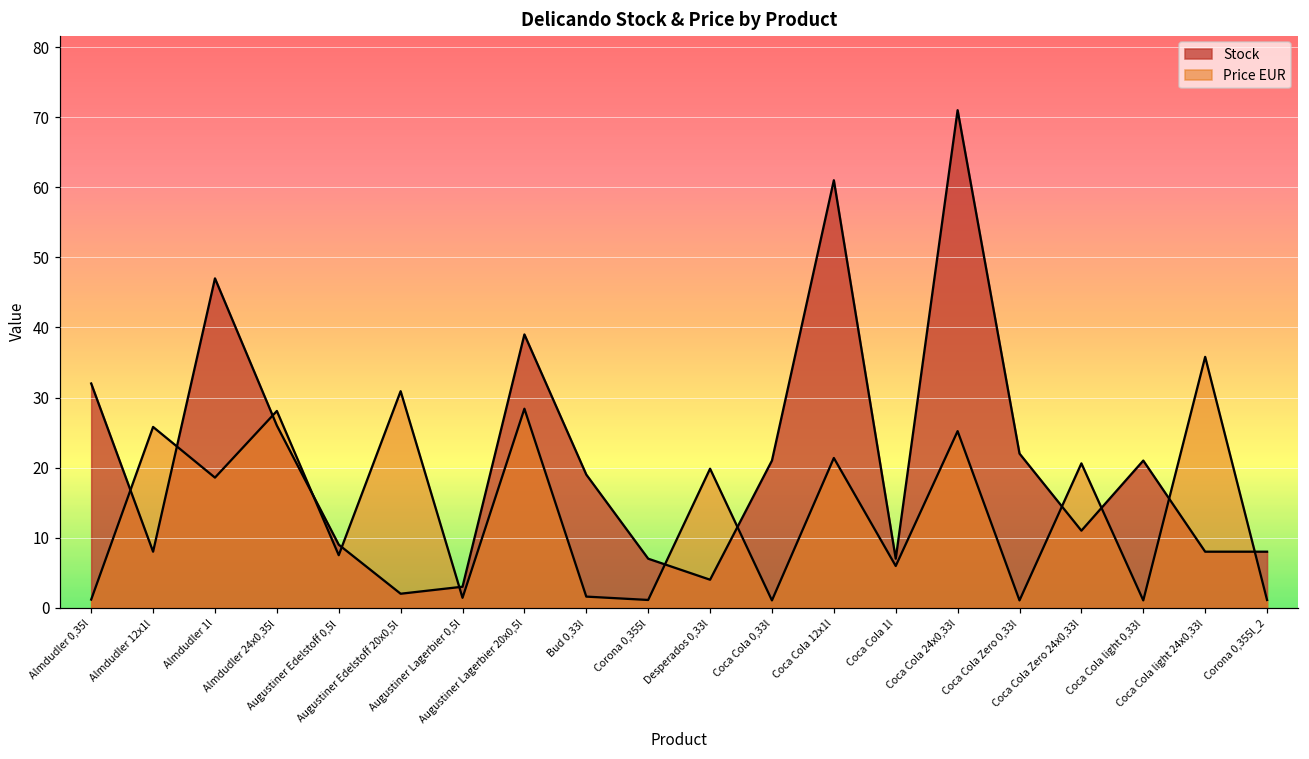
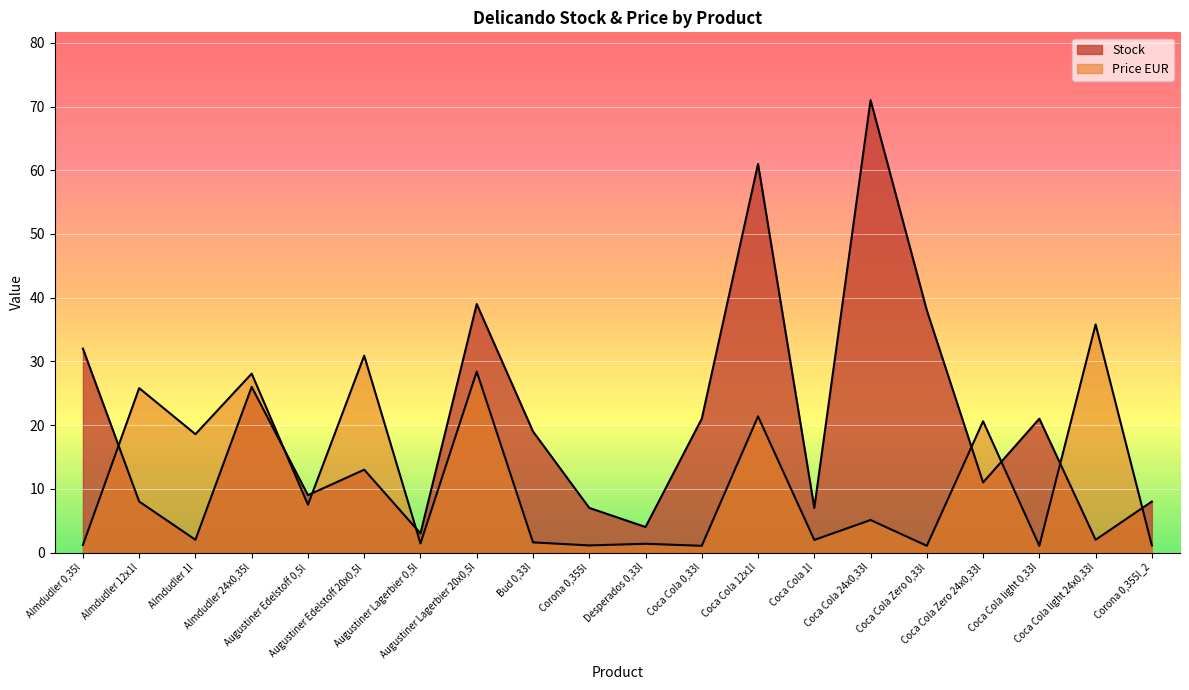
  {
    "Stock": {
      "Almdudler 0,35l": 32,
      "Almdudler 12x1l": 8,
-     "Almdudler 1l": 47,
+     "Almdudler 1l": 2,
      "Almdudler 24x0,35l": 26,
      "Augustiner Edelstoff 0,5l": 9,
-     "Augustiner Edelstoff 20x0,5l": 2,
+     "Augustiner Edelstoff 20x0,5l": 13,
      "Augustiner Lagerbier 0,5l": 3,
      "Augustiner Lagerbier 20x0,5l": 39,
      "Bud 0,33l": 19,
      "Corona 0,355l": 7,
      "Desperados 0,33l": 4,
      "Coca Cola 0,33l": 21,
      "Coca Cola 12x1l": 61,
      "Coca Cola 1l": 7,
      "Coca Cola 24x0,33l": 71,
-     "Coca Cola Zero 0,33l": 22,
+     "Coca Cola Zero 0,33l": 38,
      "Coca Cola Zero 24x0,33l": 11,
      "Coca Cola light 0,33l": 21,
-     "Coca Cola light 24x0,33l": 8,
+     "Coca Cola light 24x0,33l": 2,
      "Corona 0,355l_2": 8
    },
    "Price EUR": {
      "Almdudler 0,35l": 1,
      "Almdudler 12x1l": 26,
      "Almdudler 1l": 19,
      "Almdudler 24x0,35l": 28,
      "Augustiner Edelstoff 0,5l": 8,
      "Augustiner Edelstoff 20x0,5l": 31,
      "Augustiner Lagerbier 0,5l": 1,
      "Augustiner Lagerbier 20x0,5l": 28,
      "Bud 0,33l": 2,
      "Corona 0,355l": 1,
-     "Desperados 0,33l": 20,
+     "Desperados 0,33l": 1,
      "Coca Cola 0,33l": 1,
      "Coca Cola 12x1l": 21,
-     "Coca Cola 1l": 6,
-     "Coca Cola 24x0,33l": 25,
+     "Coca Cola 1l": 2,
+     "Coca Cola 24x0,33l": 5,
      "Coca Cola Zero 0,33l": 1,
      "Coca Cola Zero 24x0,33l": 21,
      "Coca Cola light 0,33l": 1,
      "Coca Cola light 24x0,33l": 36,
      "Corona 0,355l_2": 1
    }
  }
